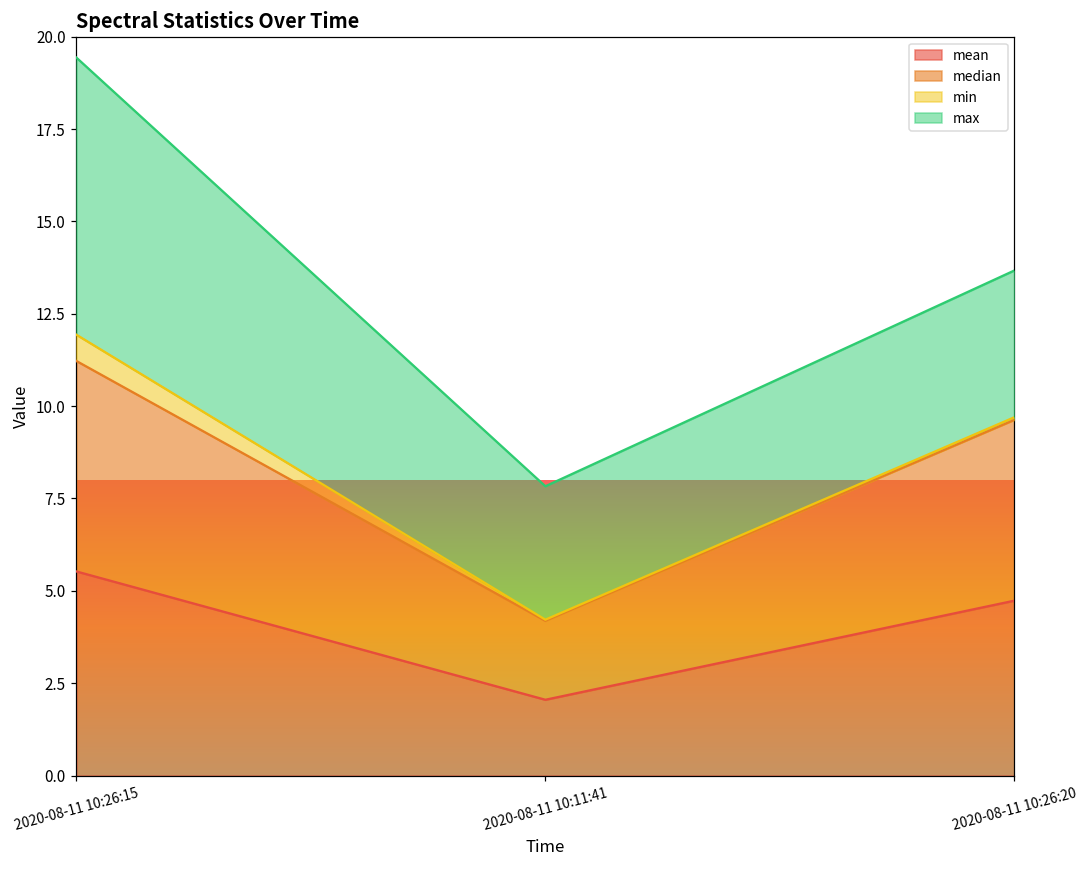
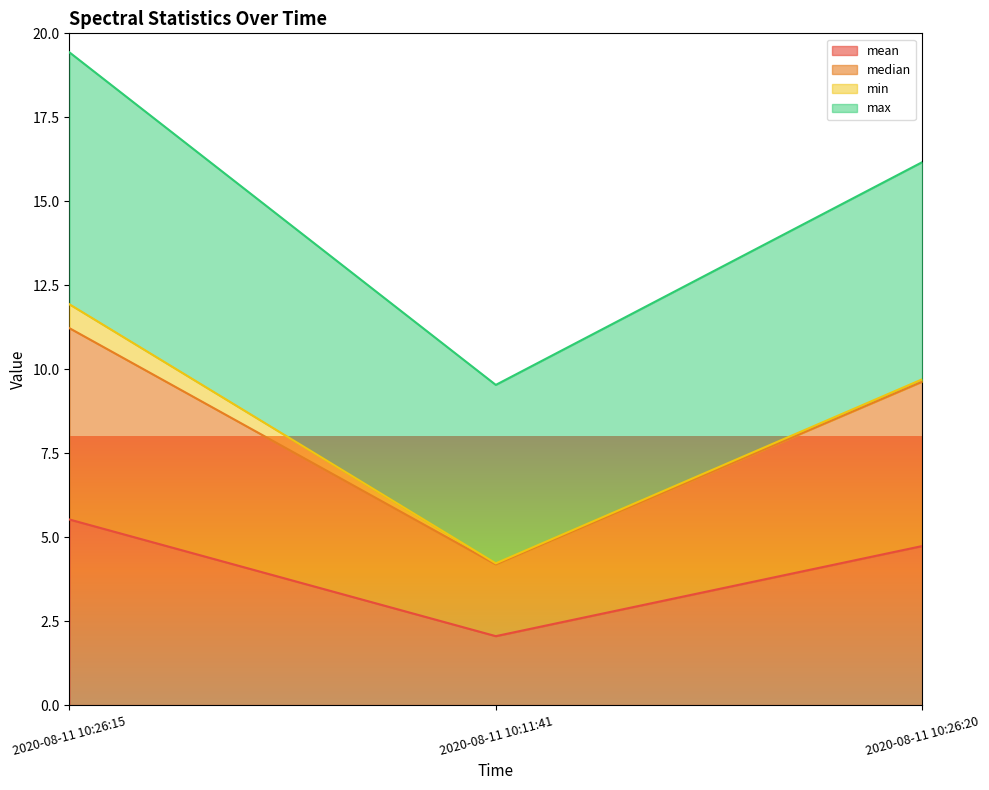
  {
    "min": {
      "2020-08-11 10:26:15": 0.7
    },
    "max": {
      "2020-08-11 10:26:15": 7.5,
-     "2020-08-11 10:11:41": 3.6,
-     "2020-08-11 10:26:20": 4.0
+     "2020-08-11 10:11:41": 5.3,
+     "2020-08-11 10:26:20": 6.5
    }
  }
